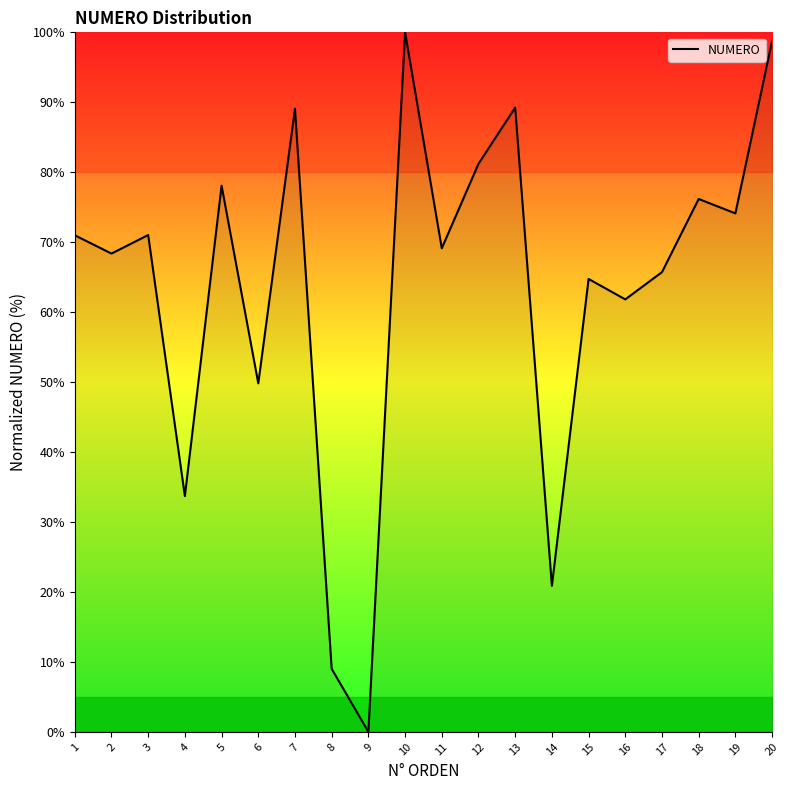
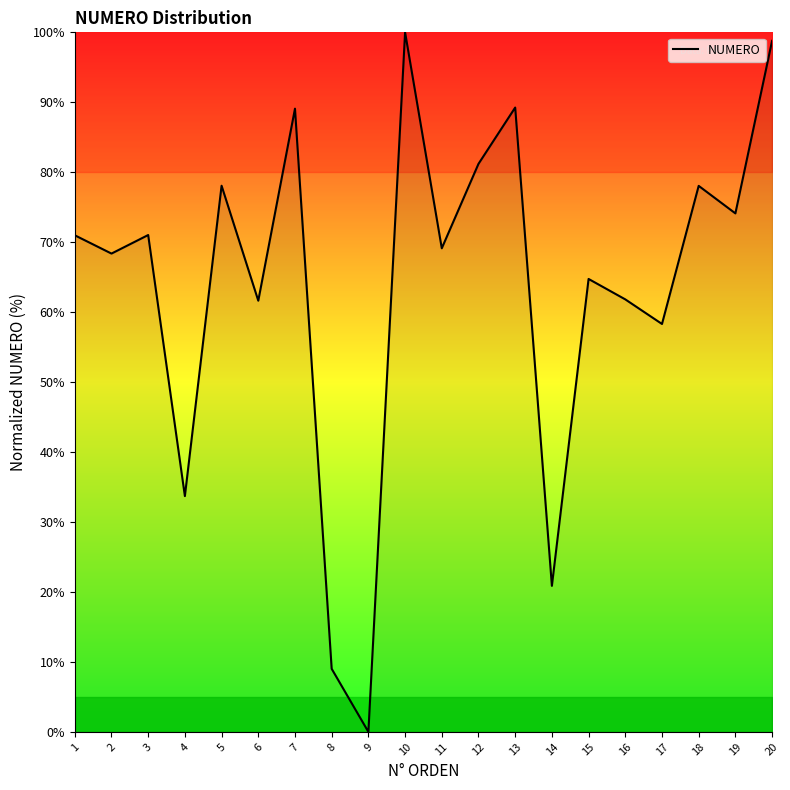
  {
    "NUMERO": {
      "1": "71%",
      "2": "68%",
      "3": "71%",
      "4": "34%",
      "5": "78%",
-     "6": "50%",
+     "6": "62%",
      "7": "89%",
      "8": "9%",
      "9": "0%",
      "10": "100%",
      "11": "69%",
      "12": "81%",
      "13": "89%",
      "14": "21%",
      "15": "65%",
      "16": "62%",
-     "17": "66%",
-     "18": "76%",
+     "17": "58%",
+     "18": "78%",
      "19": "74%",
      "20": "99%"
    }
  }
